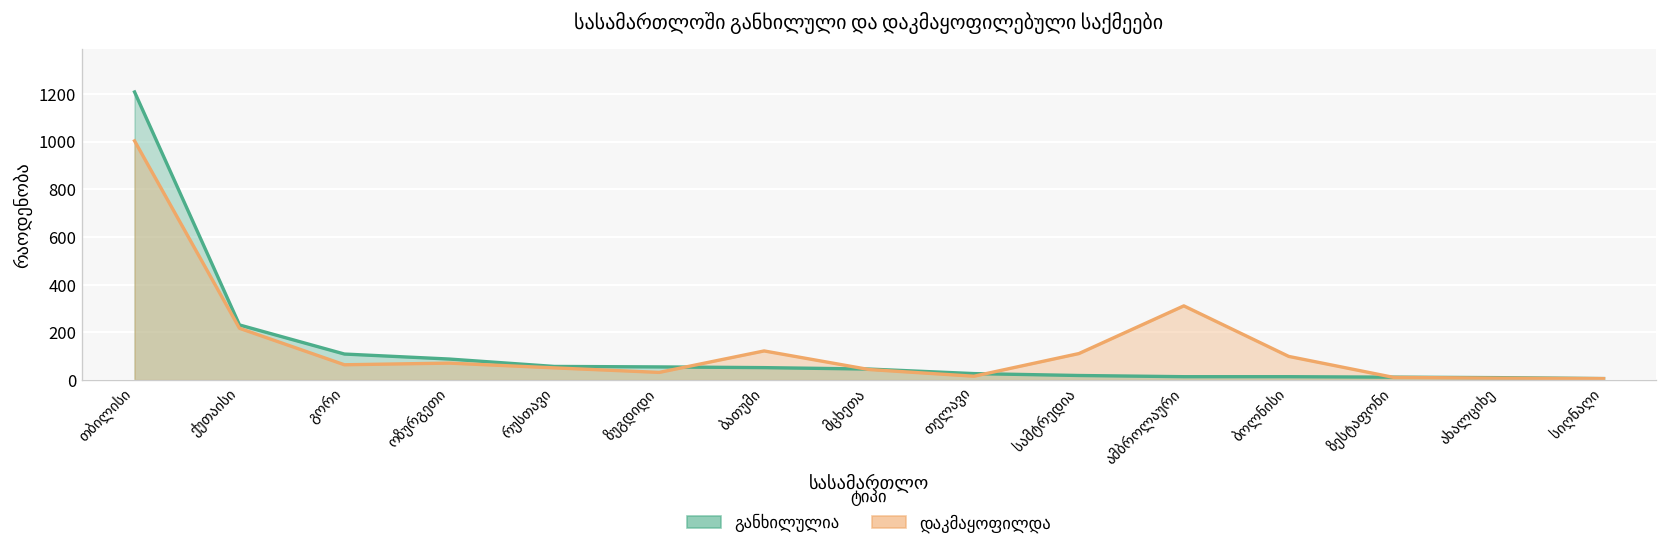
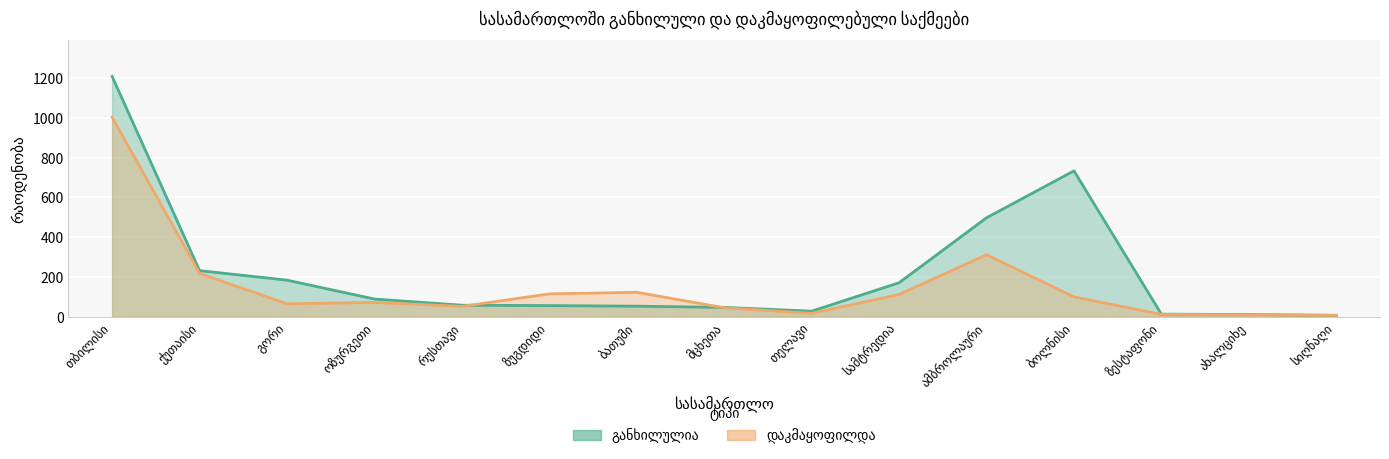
  {
    "განხილულია": {
      "თბილისი": 1210,
      "ქუთაისი": 230,
-     "გორი": 110,
+     "გორი": 180,
      "ოზურგეთი": 90,
      "ზუგდიდი": 60,
      "ბათუმი": 50,
-     "სამტრედია": 20,
-     "ამბროლაური": 10,
-     "ბოლნისი": 10
+     "სამტრედია": 170,
+     "ამბროლაური": 500,
+     "ბოლნისი": 730
    },
    "დაკმაყოფილდა": {
      "თბილისი": 1000,
      "ქუთაისი": 220,
      "გორი": 60,
      "ოზურგეთი": 70,
-     "ზუგდიდი": 30,
+     "ზუგდიდი": 110,
      "ბათუმი": 120,
      "სამტრედია": 110,
      "ამბროლაური": 310,
      "ბოლნისი": 100
    }
  }
